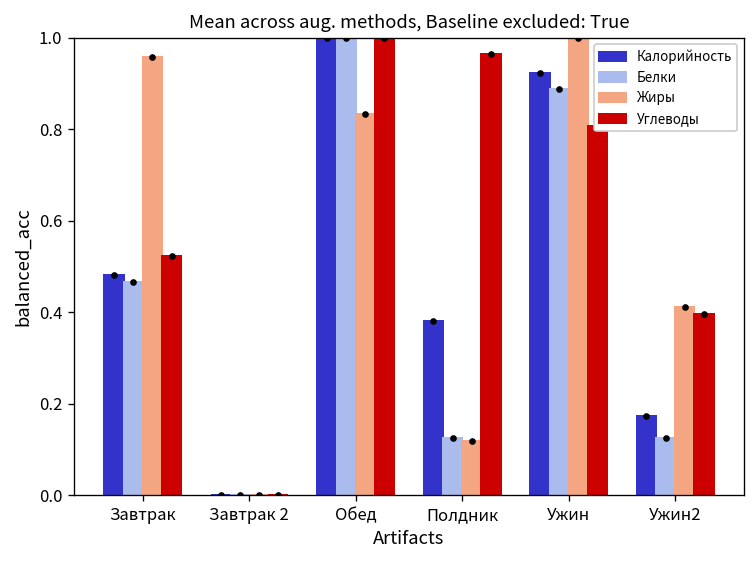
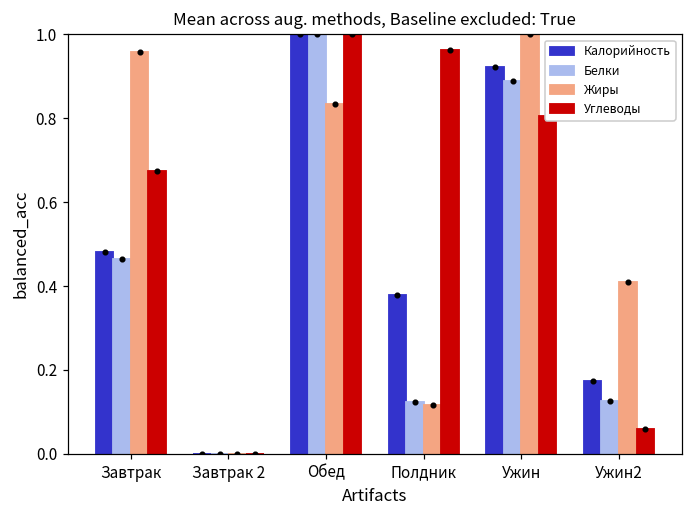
  {
    "Калорийность": {
      "Завтрак": 0.48,
      "Завтрак 2": 0.00,
      "Обед": 1.00,
      "Полдник": 0.38,
      "Ужин": 0.92,
      "Ужин2": 0.17
    },
    "Белки": {
      "Завтрак": 0.47,
      "Завтрак 2": 0.00,
      "Обед": 1.00,
      "Полдник": 0.12,
      "Ужин": 0.89,
      "Ужин2": 0.13
    },
    "Жиры": {
      "Завтрак": 0.96,
      "Завтрак 2": 0.00,
      "Обед": 0.83,
      "Полдник": 0.12,
      "Ужин": 1.00,
      "Ужин2": 0.41
    },
    "Углеводы": {
-     "Завтрак": 0.52,
+     "Завтрак": 0.67,
      "Завтрак 2": 0.00,
      "Обед": 1.00,
      "Полдник": 0.96,
      "Ужин": 0.81,
-     "Ужин2": 0.40
+     "Ужин2": 0.06
    }
  }
